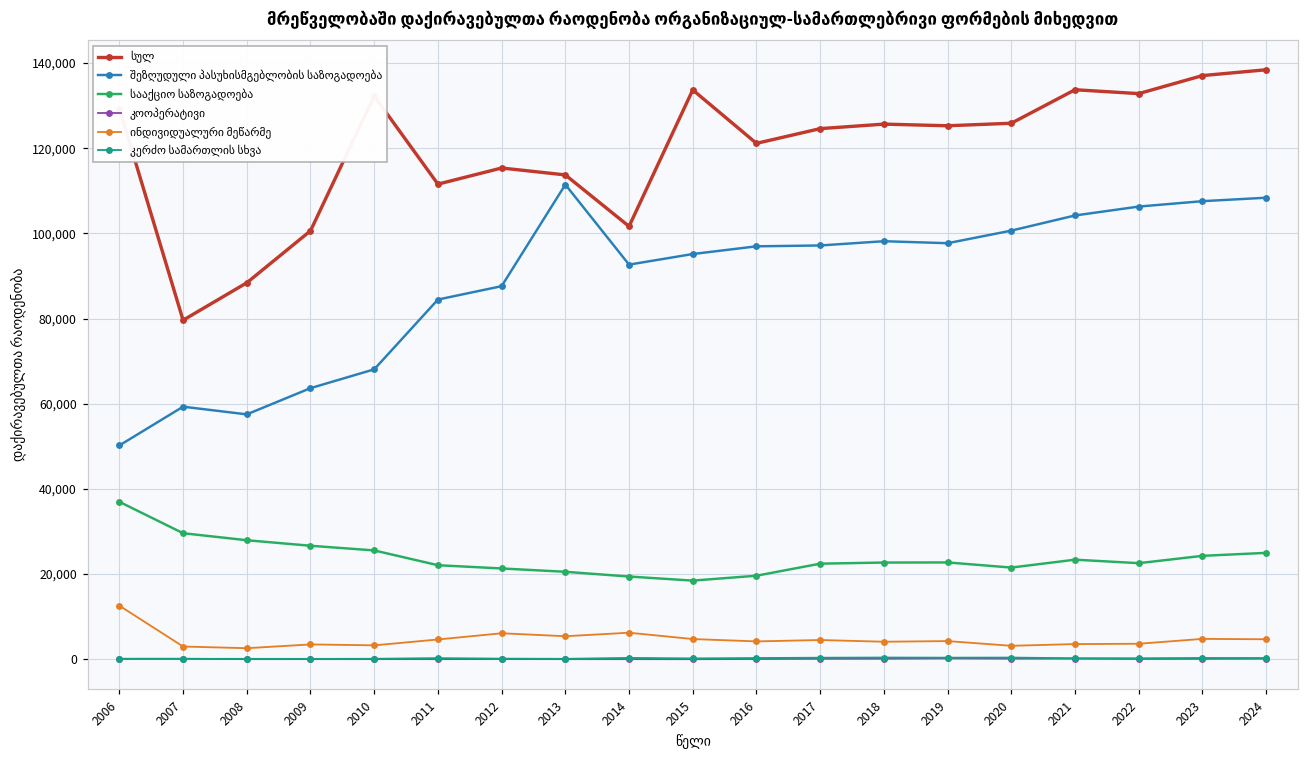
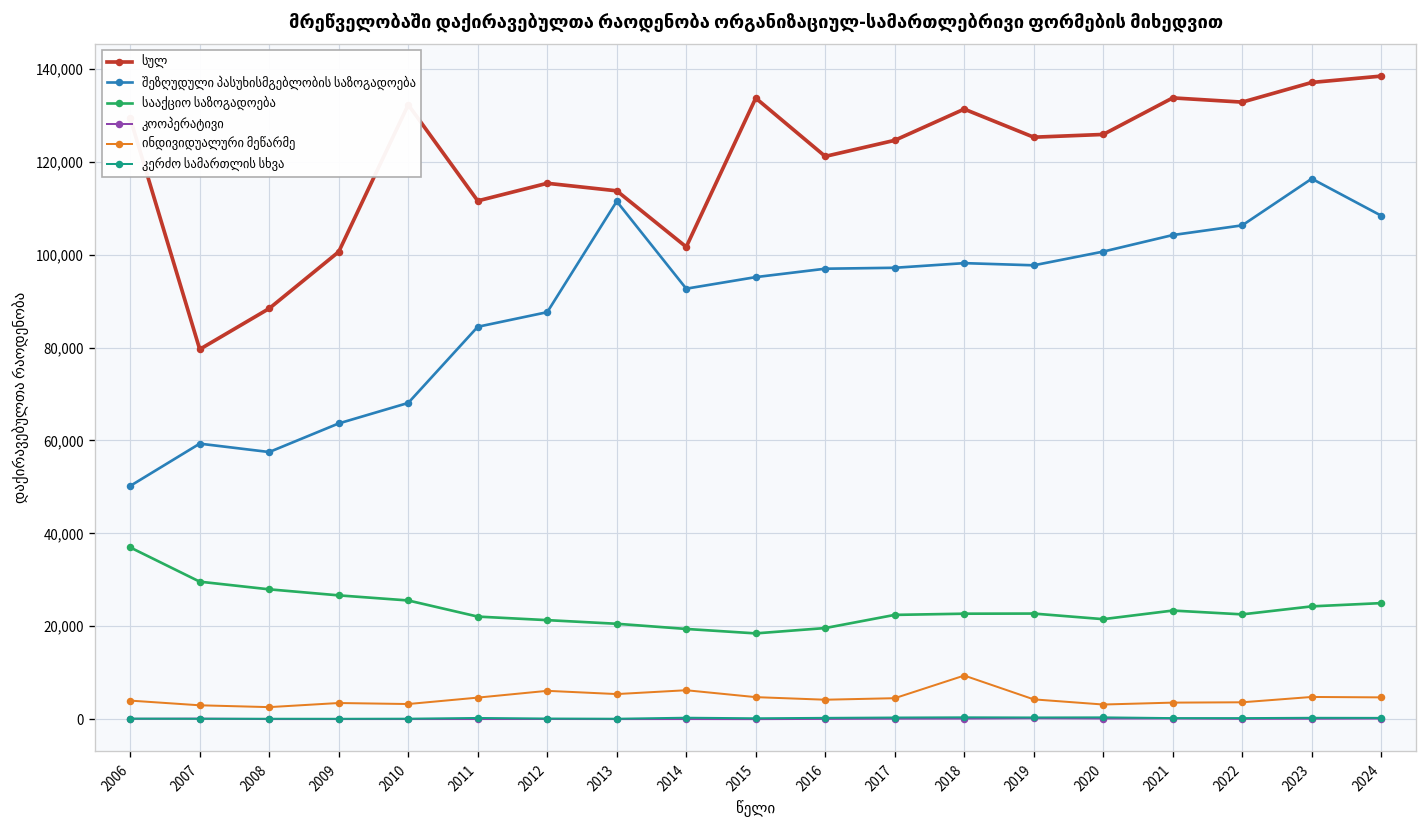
  {
    "სულ": {
      "2007": "80,000",
      "2008": "88,000",
      "2009": "101,000",
      "2011": "112,000",
      "2012": "115,000",
      "2013": "114,000",
      "2014": "102,000",
      "2015": "134,000",
      "2016": "121,000",
      "2017": "125,000",
-     "2018": "126,000",
+     "2018": "131,000",
      "2019": "125,000",
      "2020": "126,000",
      "2021": "134,000",
      "2022": "133,000",
      "2023": "137,000",
      "2024": "138,000"
    },
    "შეზღუდული პასუხისმგებლობის საზოგადოება": {
      "2006": "50,000",
      "2007": "59,000",
      "2008": "58,000",
      "2009": "64,000",
      "2010": "68,000",
      "2011": "84,000",
      "2012": "88,000",
      "2013": "111,000",
      "2014": "93,000",
      "2015": "95,000",
      "2016": "97,000",
      "2017": "97,000",
      "2018": "98,000",
      "2019": "98,000",
      "2020": "101,000",
      "2021": "104,000",
      "2022": "106,000",
-     "2023": "108,000",
+     "2023": "116,000",
      "2024": "108,000"
    },
    "ინდივიდუალური მეწარმე": {
-     "2006": "13,000",
+     "2006": "4,000",
      "2007": "3,000",
      "2008": "3,000",
      "2009": "3,000",
      "2010": "3,000",
      "2011": "5,000",
      "2012": "6,000",
      "2013": "5,000",
      "2014": "6,000",
      "2015": "5,000",
      "2016": "4,000",
      "2017": "5,000",
-     "2018": "4,000",
+     "2018": "9,000",
      "2019": "4,000",
      "2020": "3,000",
      "2021": "4,000",
      "2022": "4,000",
      "2023": "5,000",
      "2024": "5,000"
    }
  }
